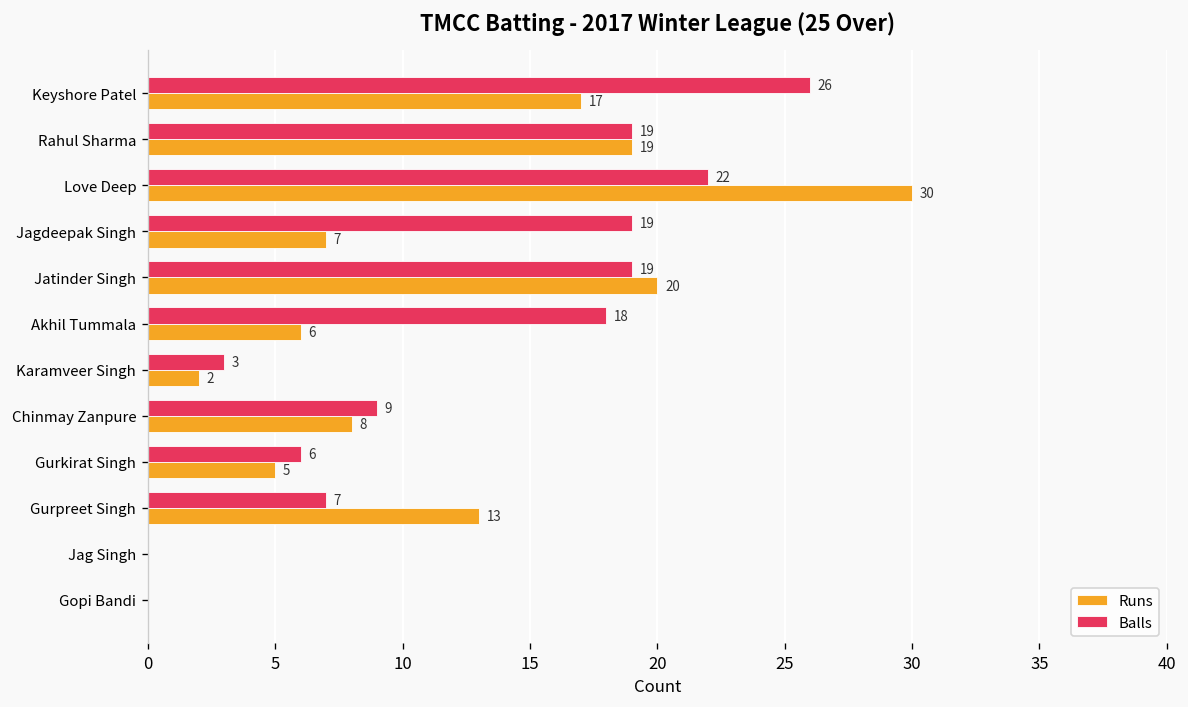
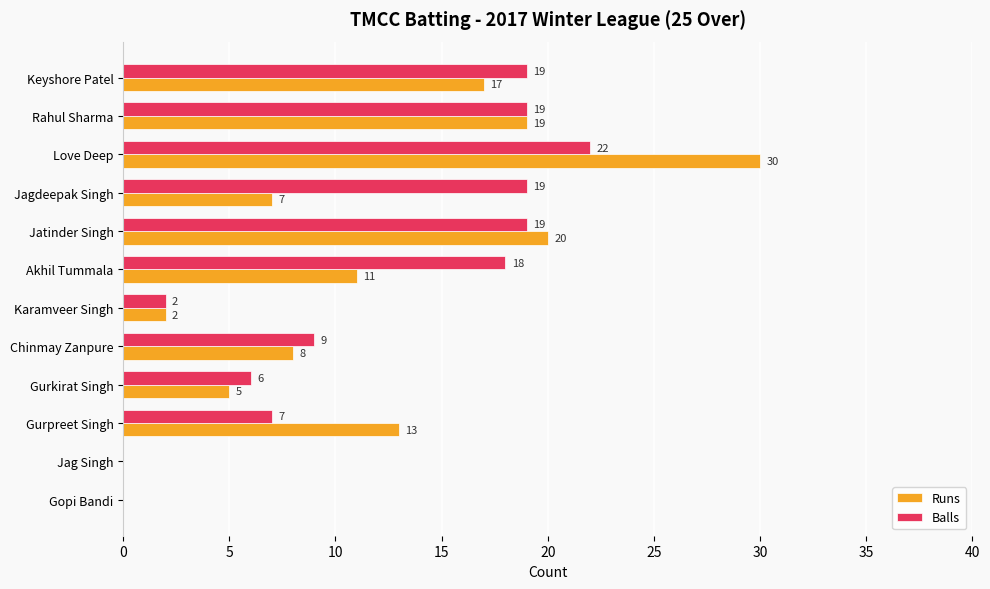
  {
    "Runs": {
      "Keyshore Patel": 17,
      "Rahul Sharma": 19,
      "Love Deep": 30,
      "Jagdeepak Singh": 7,
      "Jatinder Singh": 20,
-     "Akhil Tummala": 6,
+     "Akhil Tummala": 11,
      "Karamveer Singh": 2,
      "Chinmay Zanpure": 8,
      "Gurkirat Singh": 5,
      "Gurpreet Singh": 13
    },
    "Balls": {
-     "Keyshore Patel": 26,
+     "Keyshore Patel": 19,
      "Rahul Sharma": 19,
      "Love Deep": 22,
      "Jagdeepak Singh": 19,
      "Jatinder Singh": 19,
      "Akhil Tummala": 18,
-     "Karamveer Singh": 3,
+     "Karamveer Singh": 2,
      "Chinmay Zanpure": 9,
      "Gurkirat Singh": 6,
      "Gurpreet Singh": 7
    }
  }
